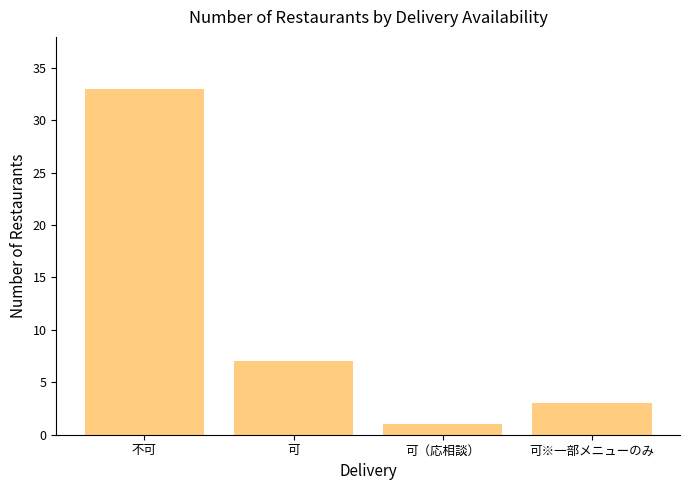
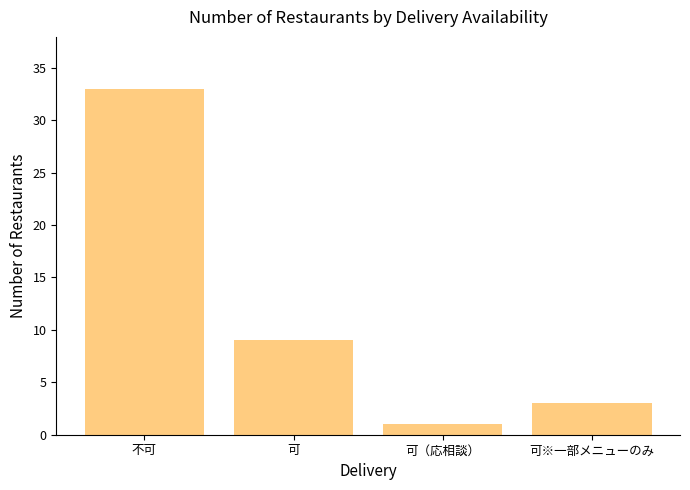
  {
    "不可": 33,
-   "可": 7,
+   "可": 9,
    "可（応相談）": 1,
    "可※一部メニューのみ": 3
  }
